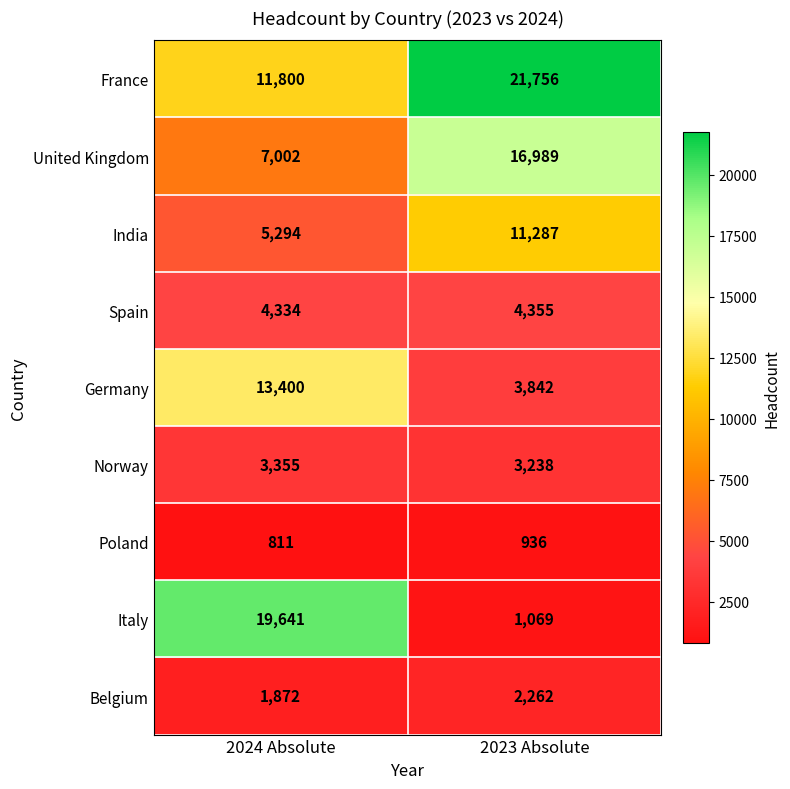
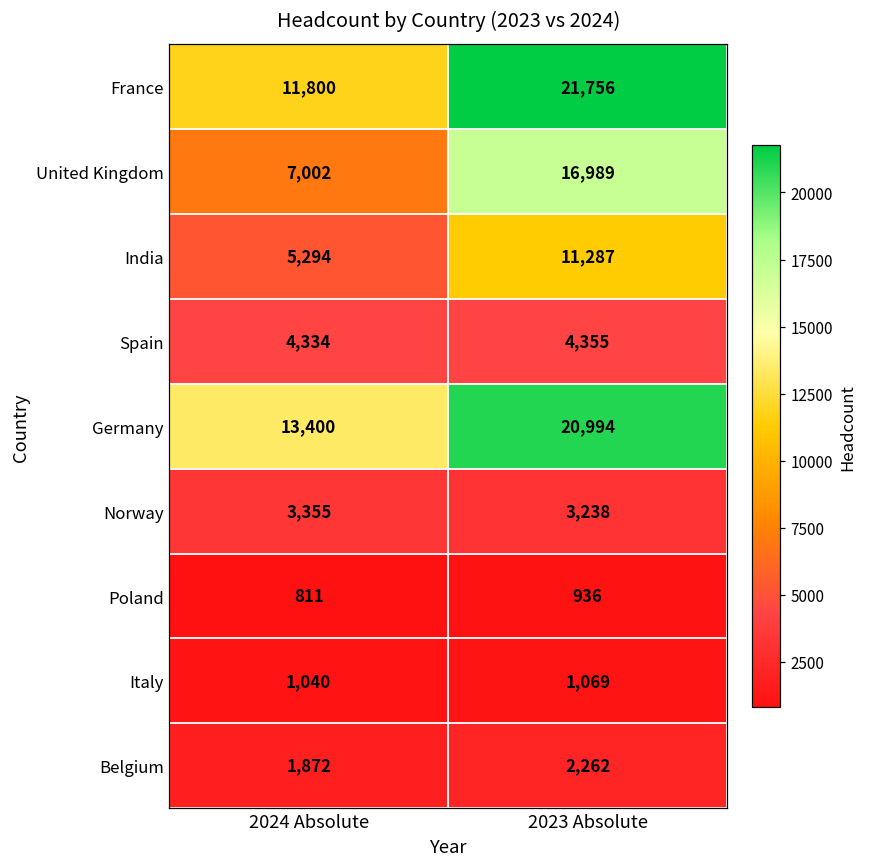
  {
    "France": {
      "2024 Absolute": "11,800",
      "2023 Absolute": "21,756"
    },
    "United Kingdom": {
      "2024 Absolute": "7,002",
      "2023 Absolute": "16,989"
    },
    "India": {
      "2024 Absolute": "5,294",
      "2023 Absolute": "11,287"
    },
    "Spain": {
      "2024 Absolute": "4,334",
      "2023 Absolute": "4,355"
    },
    "Germany": {
      "2024 Absolute": "13,400",
-     "2023 Absolute": "3,842"
+     "2023 Absolute": "20,994"
    },
    "Norway": {
      "2024 Absolute": "3,355",
      "2023 Absolute": "3,238"
    },
    "Poland": {
      "2024 Absolute": "811",
      "2023 Absolute": "936"
    },
    "Italy": {
-     "2024 Absolute": "19,641",
+     "2024 Absolute": "1,040",
      "2023 Absolute": "1,069"
    },
    "Belgium": {
      "2024 Absolute": "1,872",
      "2023 Absolute": "2,262"
    }
  }
